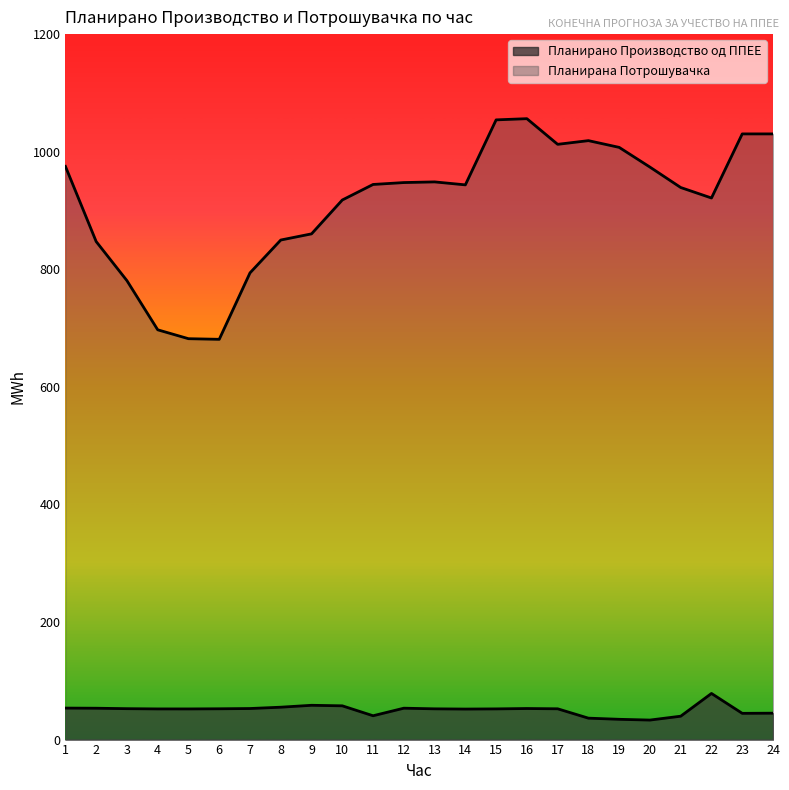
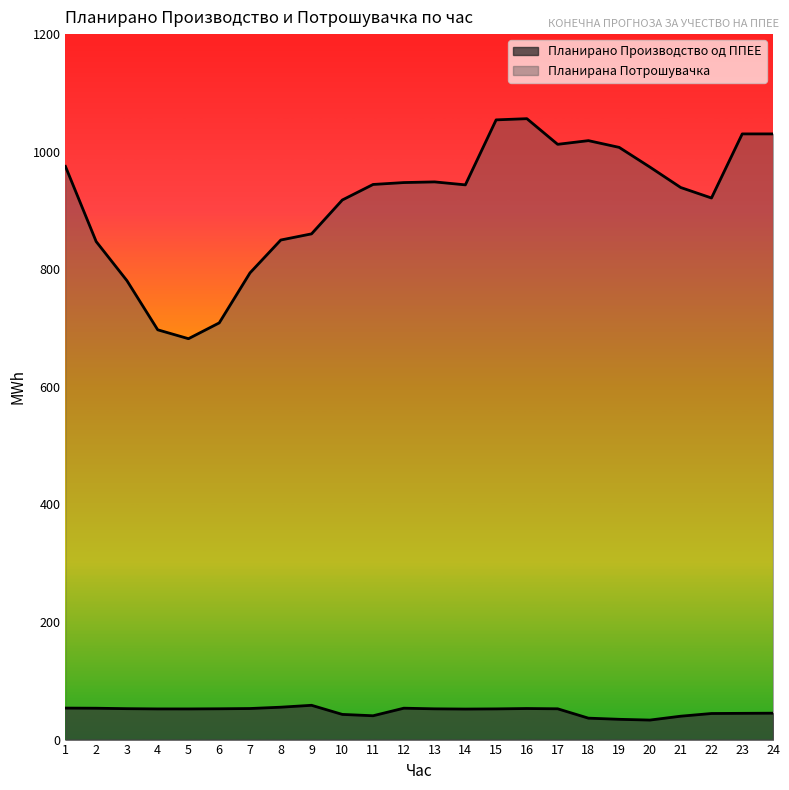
  {
    "Планирано Производство од ППЕЕ": {
      "1": 50,
      "2": 50,
      "3": 50,
      "4": 50,
      "5": 50,
      "6": 50,
      "7": 50,
      "8": 60,
      "9": 60,
-     "10": 60,
+     "10": 40,
      "11": 40,
      "12": 50,
      "13": 50,
      "14": 50,
      "15": 50,
      "16": 50,
      "17": 50,
      "18": 40,
      "19": 30,
      "20": 30,
      "21": 40,
-     "22": 80,
+     "22": 40,
      "23": 40,
      "24": 40
    },
    "Планирана Потрошувачка": {
      "1": 980,
      "2": 850,
      "3": 780,
      "4": 700,
      "5": 680,
-     "6": 680,
+     "6": 710,
      "7": 790,
      "8": 850,
      "9": 860,
      "10": 920,
      "11": 940,
      "12": 950,
      "13": 950,
      "14": 940,
      "15": 1050,
      "16": 1060,
      "17": 1010,
      "18": 1020,
      "19": 1010,
      "20": 970,
      "21": 940,
      "22": 920,
      "23": 1030,
      "24": 1030
    }
  }
